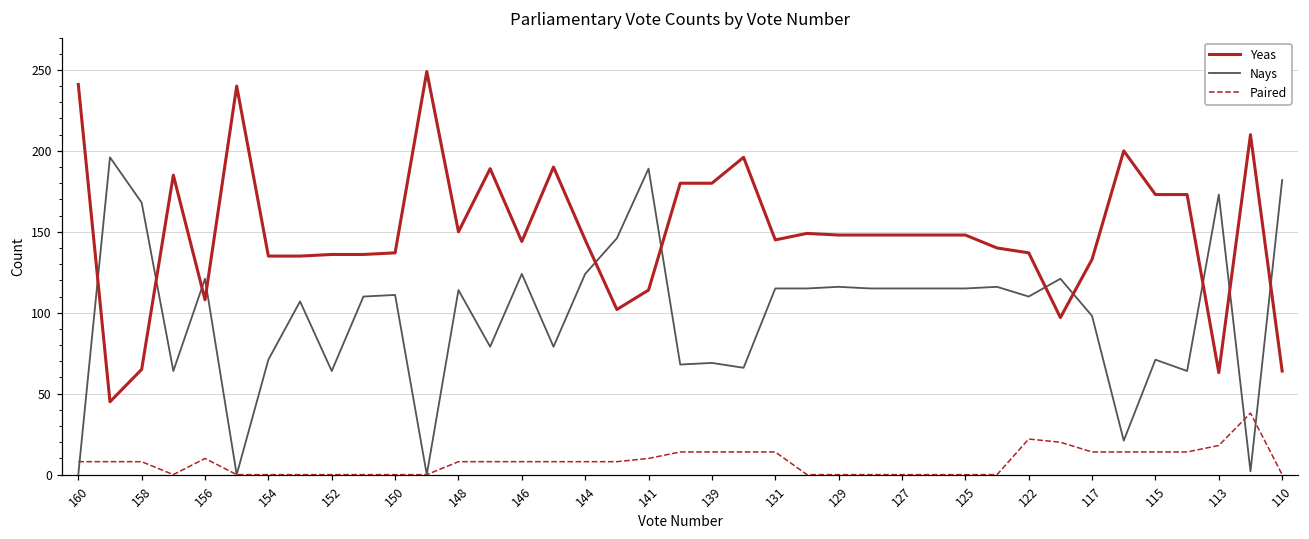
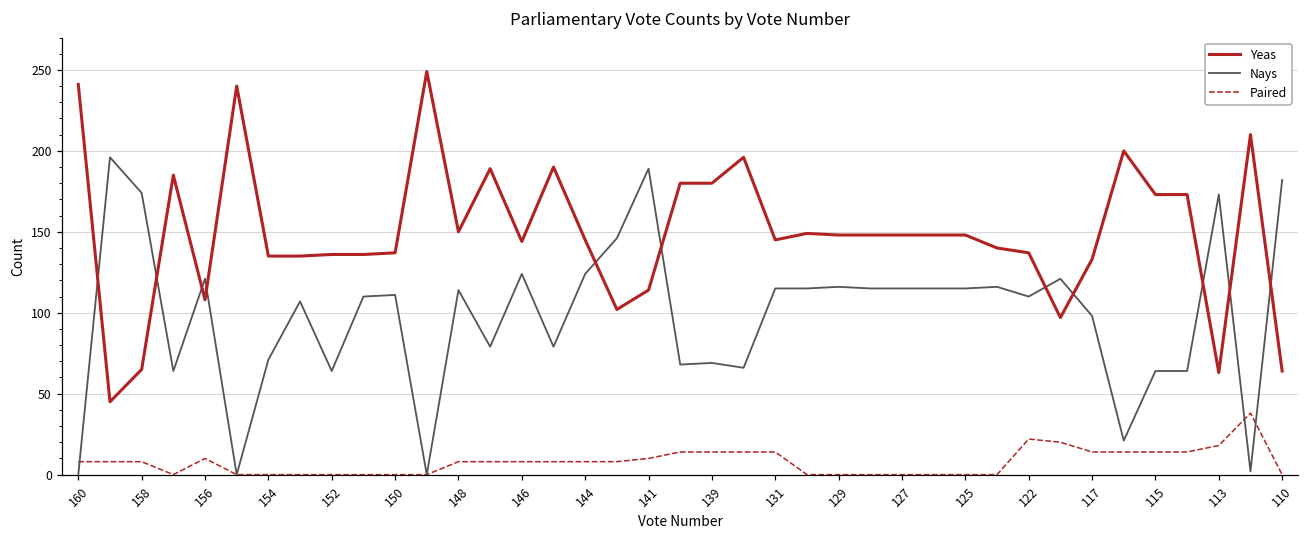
  {
    "Nays": {
      "160": 0,
-     "158": 168,
+     "158": 174,
      "156": 121,
      "154": 71,
      "152": 64,
      "150": 111,
      "148": 114,
      "146": 124,
      "144": 124,
      "141": 189,
      "139": 69,
      "131": 115,
      "129": 116,
      "127": 115,
      "125": 115,
      "122": 110,
      "117": 98,
-     "115": 71,
+     "115": 64,
      "113": 173,
      "110": 182
    }
  }
